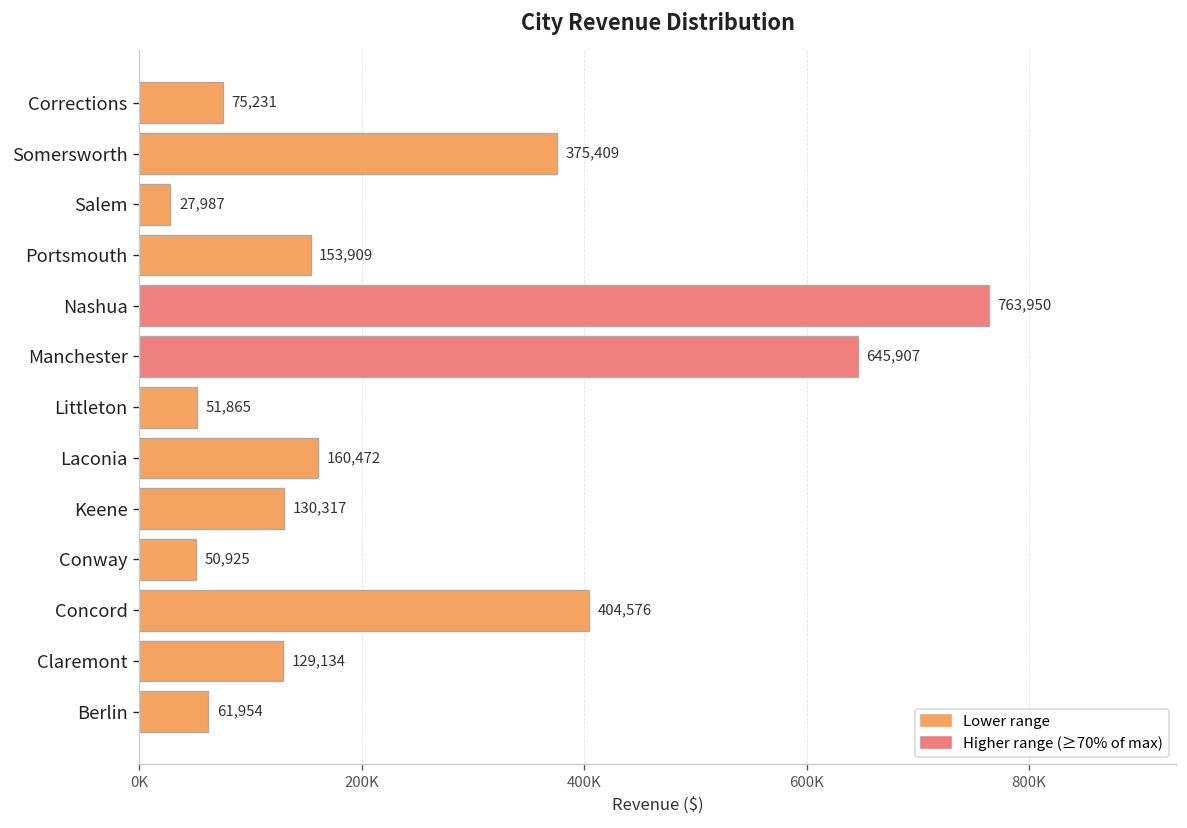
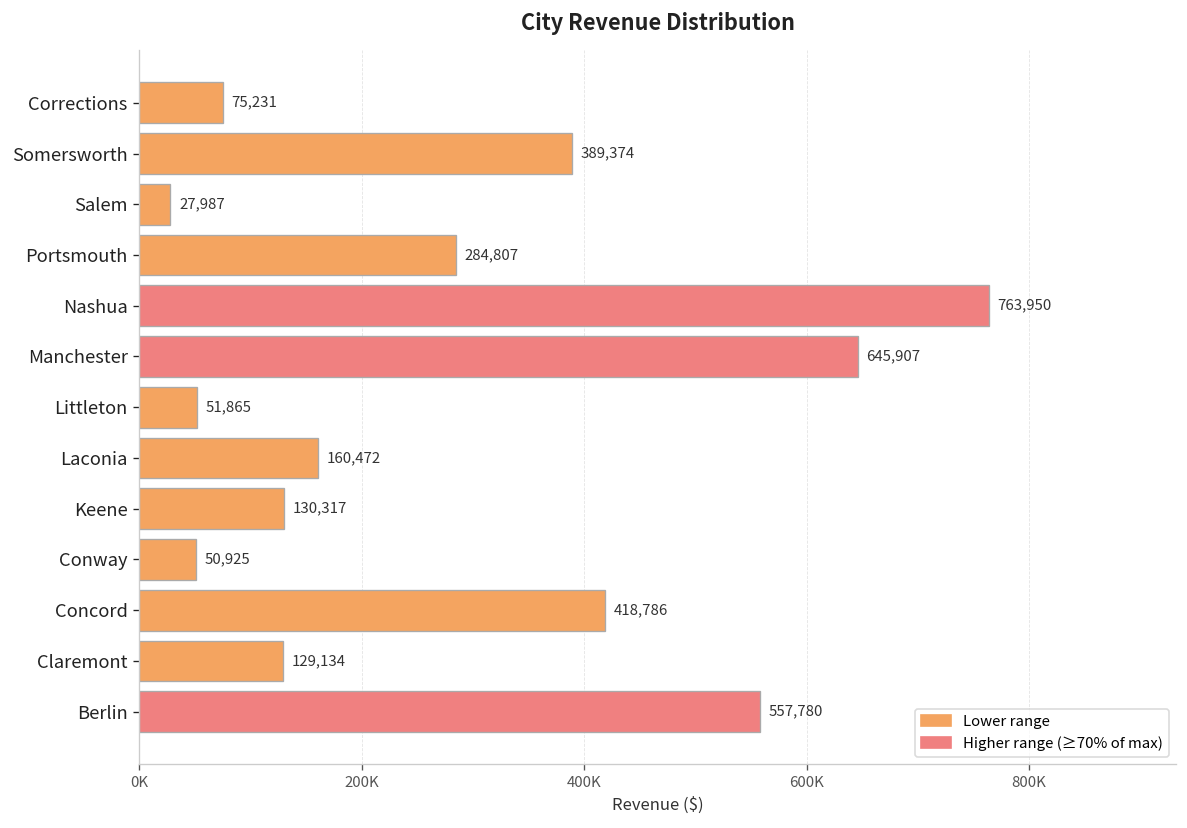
  {
    "Corrections": "75,231",
-   "Somersworth": "375,409",
+   "Somersworth": "389,374",
    "Salem": "27,987",
-   "Portsmouth": "153,909",
+   "Portsmouth": "284,807",
    "Nashua": "763,950",
    "Manchester": "645,907",
    "Littleton": "51,865",
    "Laconia": "160,472",
    "Keene": "130,317",
    "Conway": "50,925",
-   "Concord": "404,576",
+   "Concord": "418,786",
    "Claremont": "129,134",
-   "Berlin": "61,954"
+   "Berlin": "557,780"
  }
